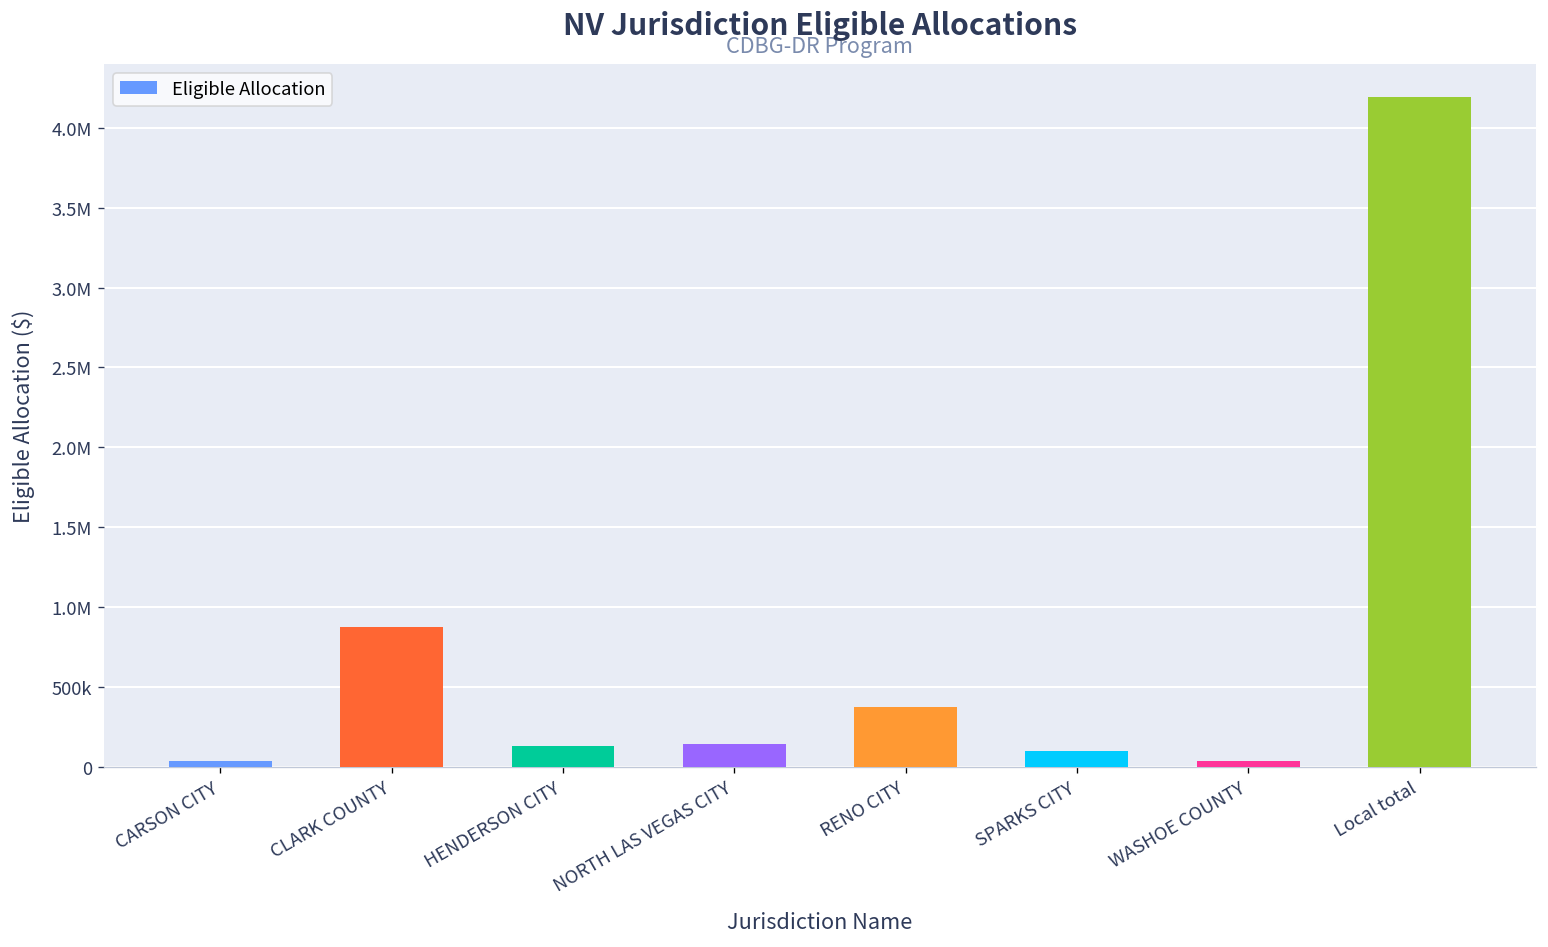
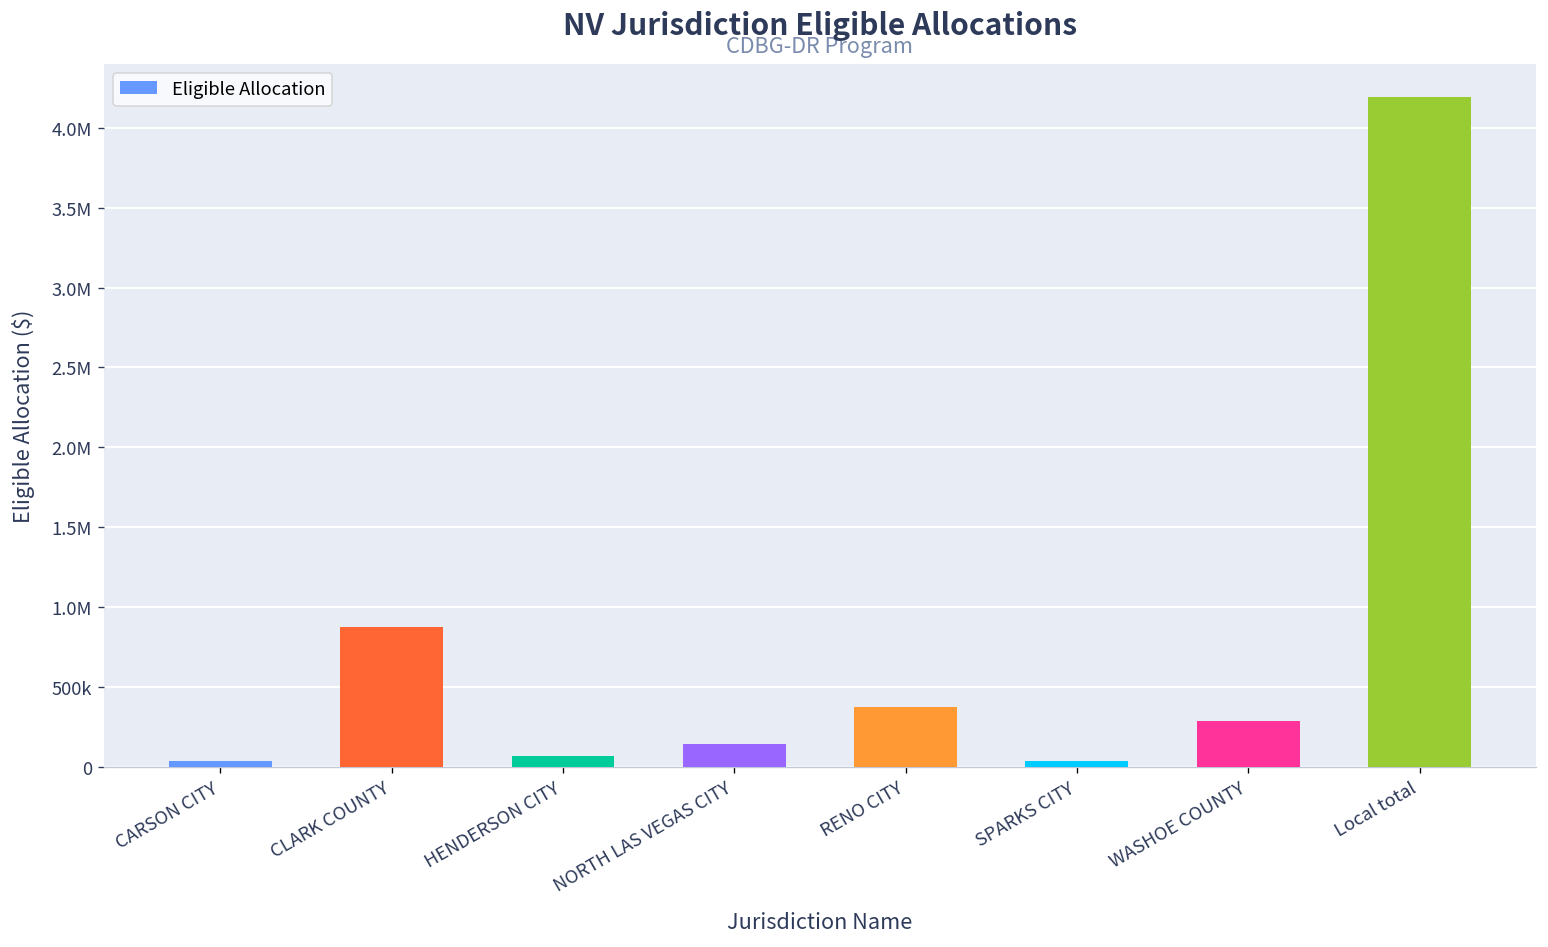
  {
    "CARSON CITY": 40000,
    "CLARK COUNTY": 880000,
-   "HENDERSON CITY": 130000,
+   "HENDERSON CITY": 70000,
    "NORTH LAS VEGAS CITY": 140000,
    "RENO CITY": 380000,
-   "SPARKS CITY": 100000,
-   "WASHOE COUNTY": 40000,
+   "SPARKS CITY": 40000,
+   "WASHOE COUNTY": 290000,
    "Local total": 4190000
  }
